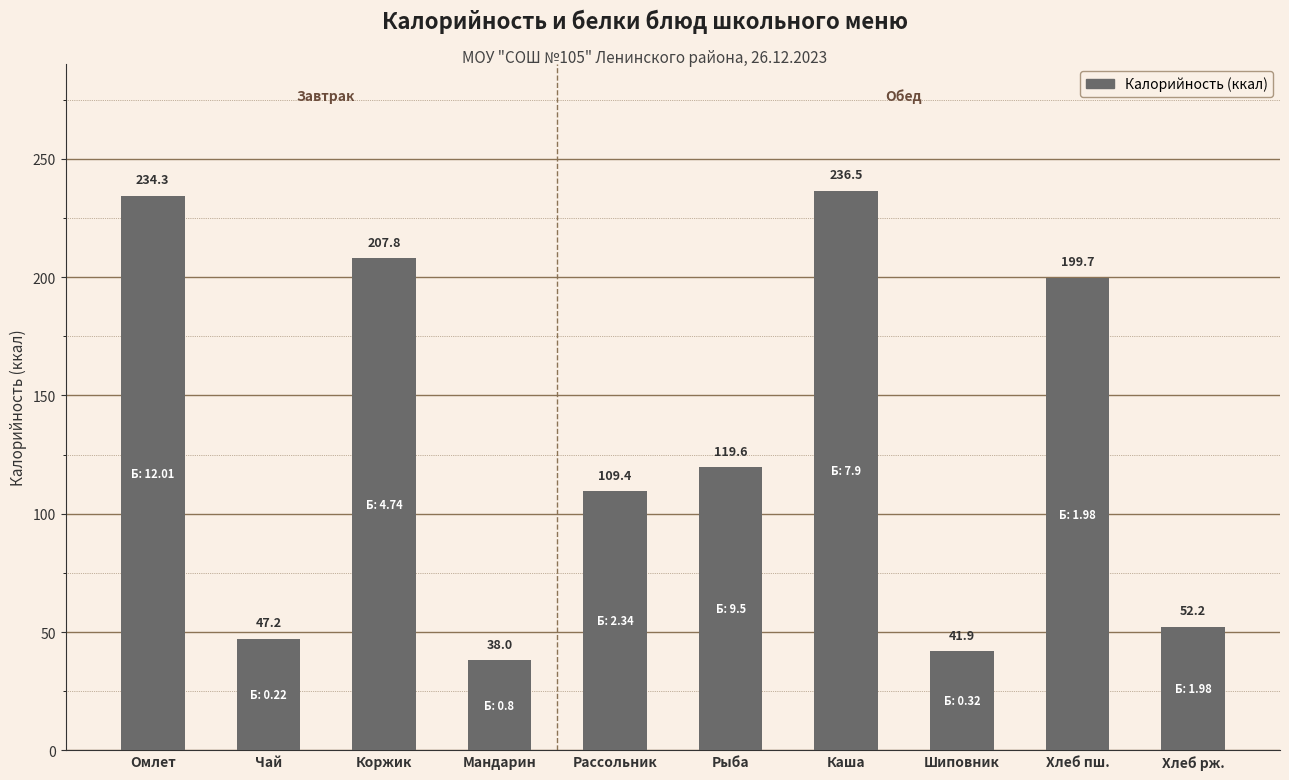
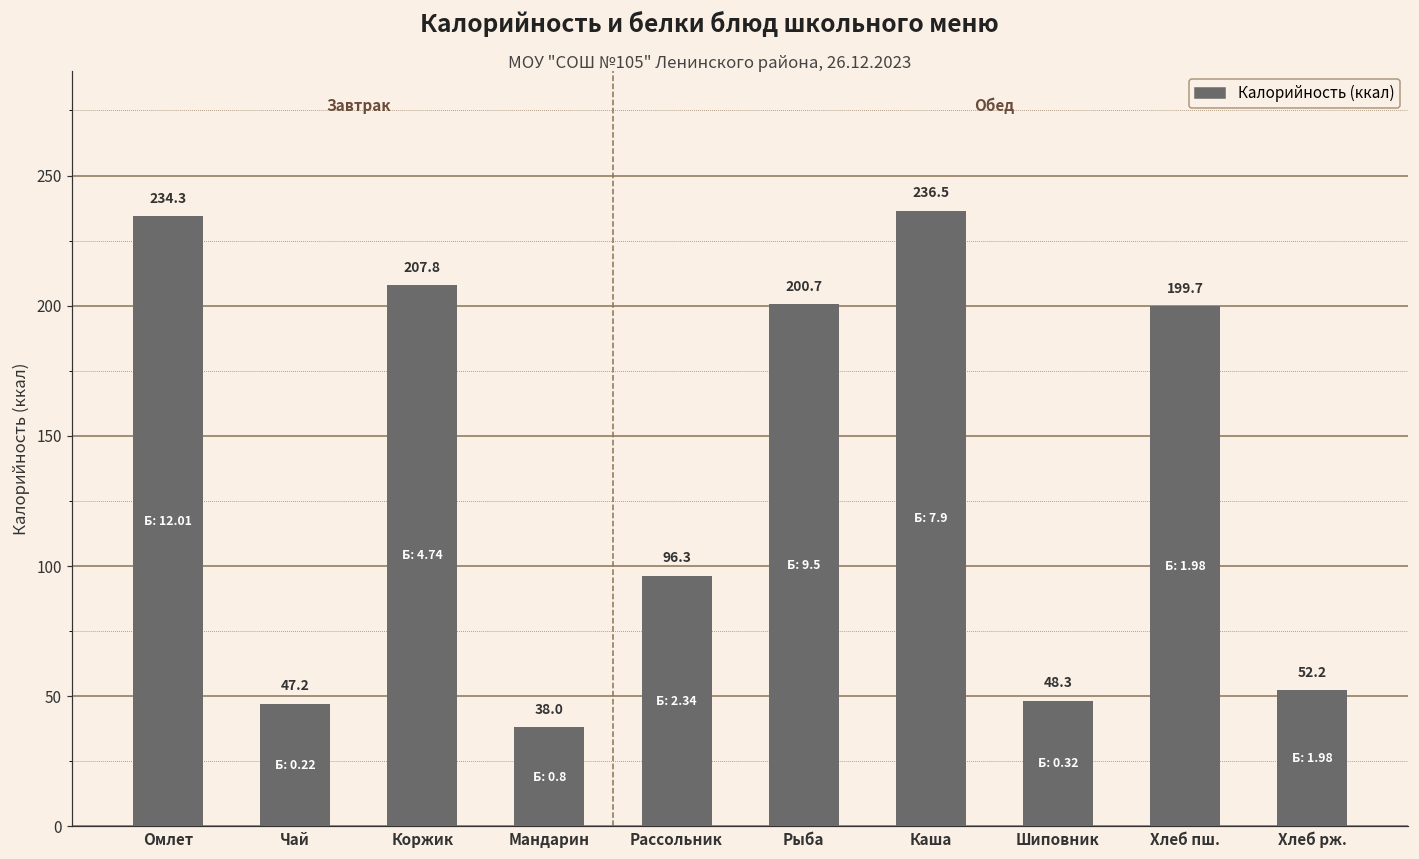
  {
    "Омлет": 234.3,
    "Чай": 47.2,
    "Коржик": 207.8,
    "Мандарин": 38.0,
-   "Рассольник": 109.4,
-   "Рыба": 119.6,
+   "Рассольник": 96.3,
+   "Рыба": 200.7,
    "Каша": 236.5,
-   "Шиповник": 41.9,
+   "Шиповник": 48.3,
    "Хлеб пш.": 199.7,
    "Хлеб рж.": 52.2
  }
